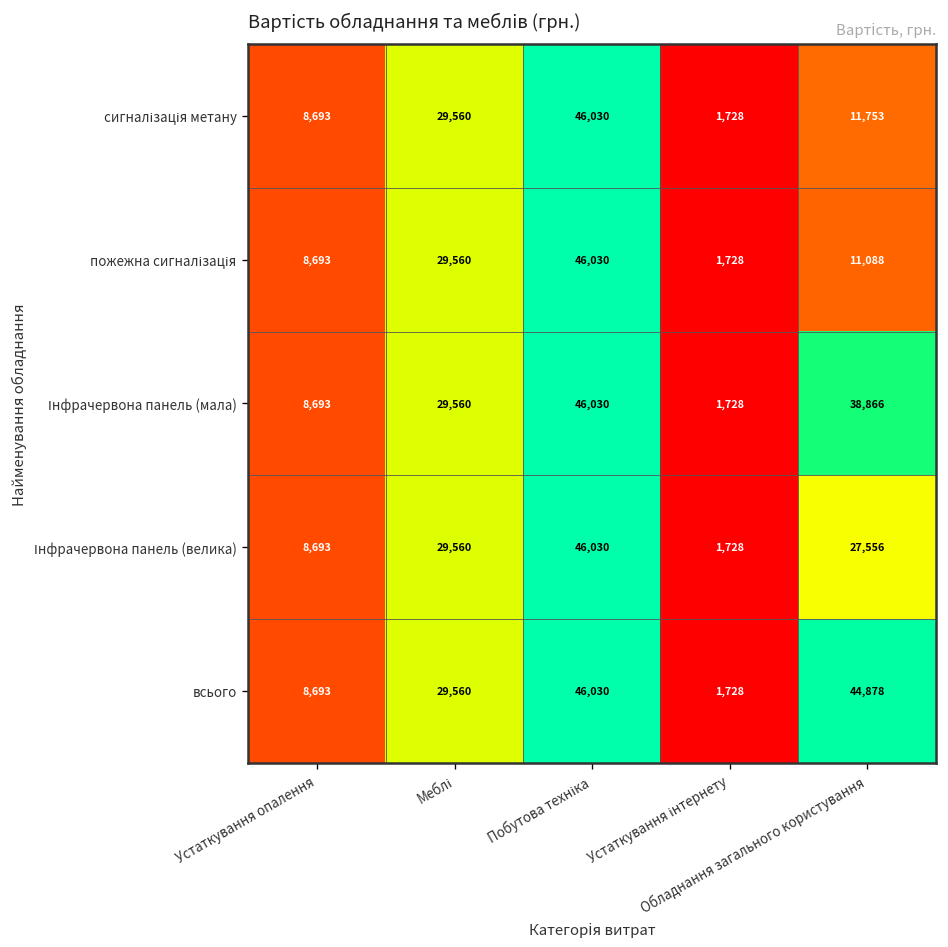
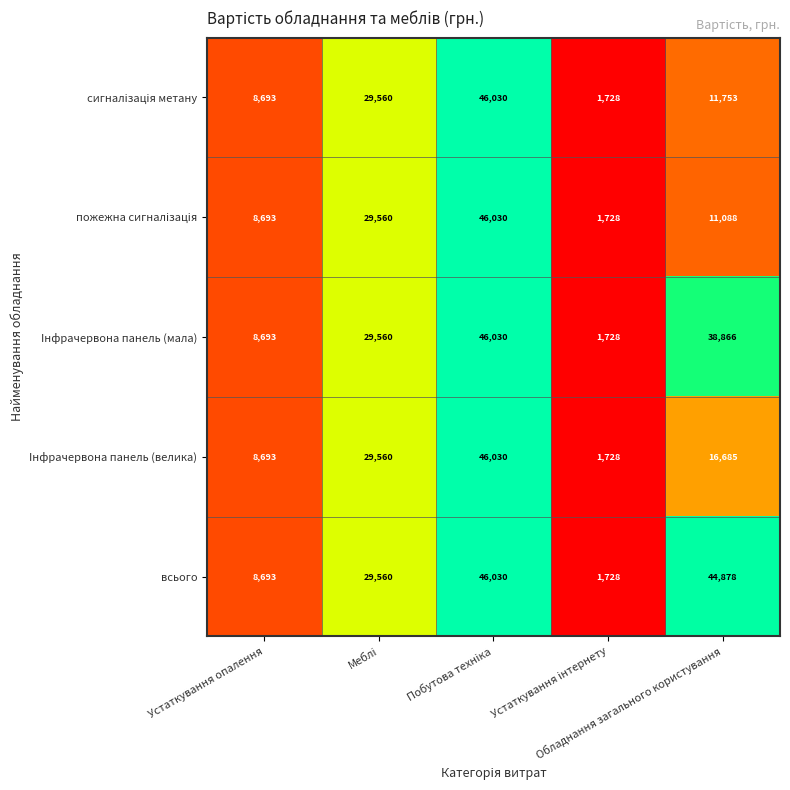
  {
    "сигналізація метану": {
      "Устаткування опалення": "8,693",
      "Меблі": "29,560",
      "Побутова техніка": "46,030",
      "Устаткування інтернету": "1,728",
      "Обладнання загального користування": "11,753"
    },
    "пожежна сигналізація": {
      "Устаткування опалення": "8,693",
      "Меблі": "29,560",
      "Побутова техніка": "46,030",
      "Устаткування інтернету": "1,728",
      "Обладнання загального користування": "11,088"
    },
    "Інфрачервона панель (мала)": {
      "Устаткування опалення": "8,693",
      "Меблі": "29,560",
      "Побутова техніка": "46,030",
      "Устаткування інтернету": "1,728",
      "Обладнання загального користування": "38,866"
    },
    "Інфрачервона панель (велика)": {
      "Устаткування опалення": "8,693",
      "Меблі": "29,560",
      "Побутова техніка": "46,030",
      "Устаткування інтернету": "1,728",
-     "Обладнання загального користування": "27,556"
+     "Обладнання загального користування": "16,685"
    },
    "всього": {
      "Устаткування опалення": "8,693",
      "Меблі": "29,560",
      "Побутова техніка": "46,030",
      "Устаткування інтернету": "1,728",
      "Обладнання загального користування": "44,878"
    }
  }
